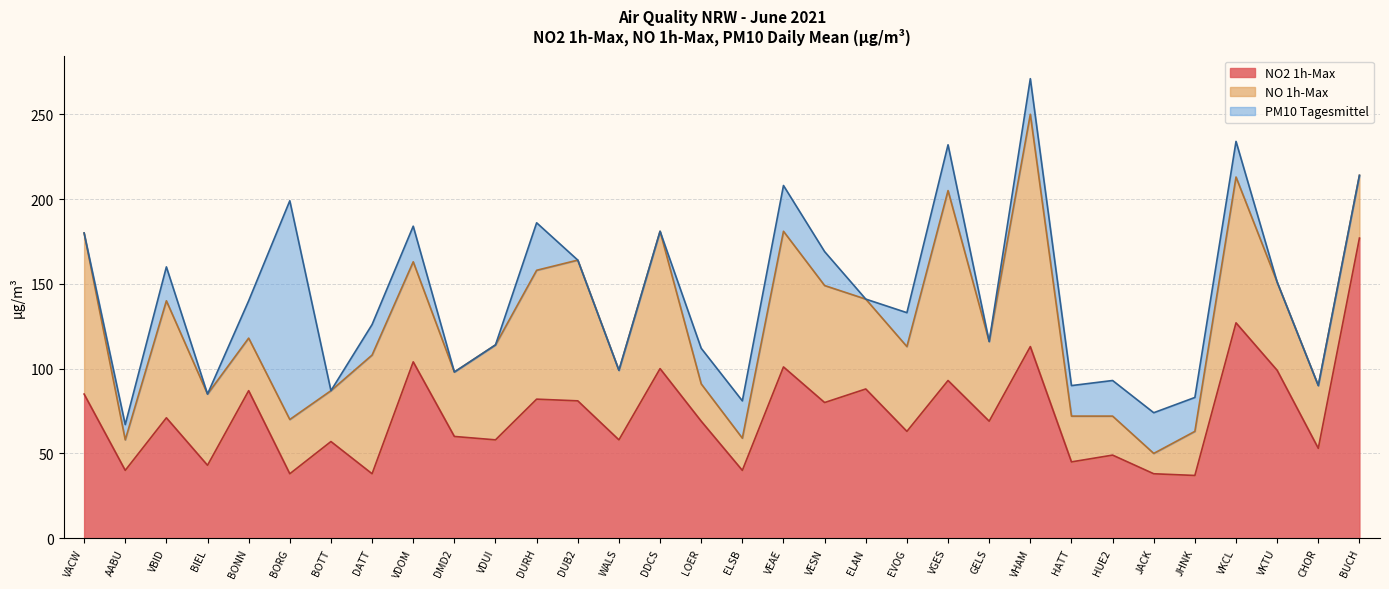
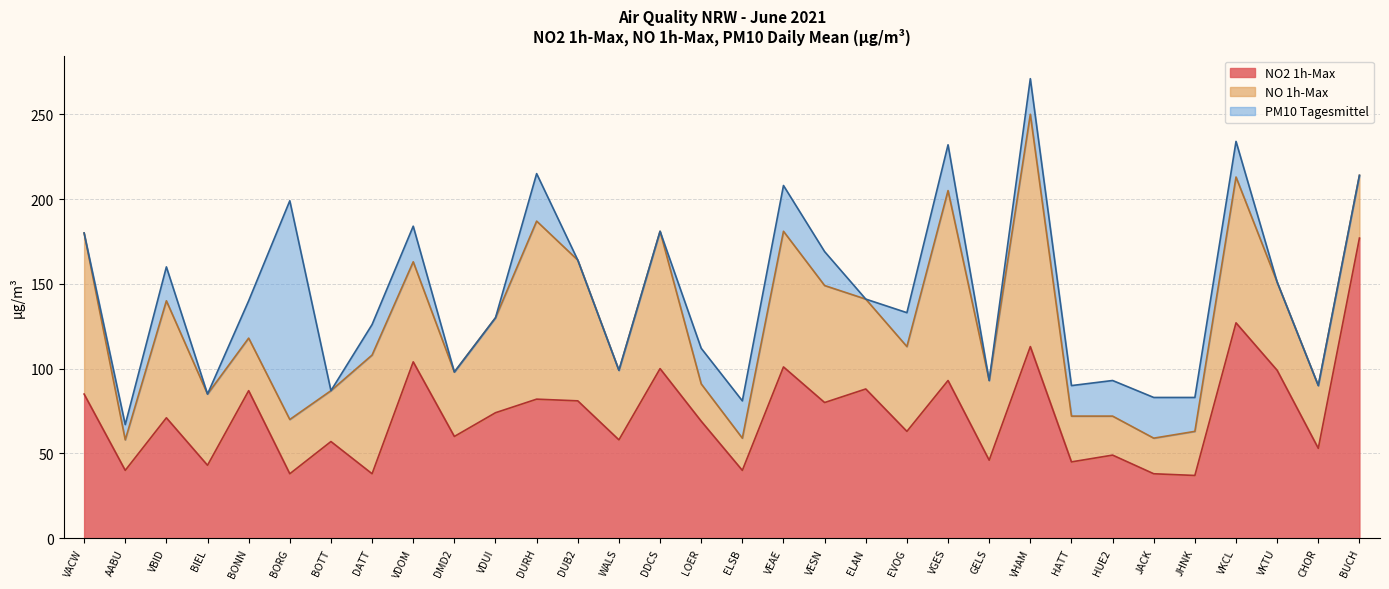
  {
    "NO2 1h-Max": {
      "VACW": 85,
      "AABU": 40,
      "VBID": 71,
      "BIEL": 43,
      "BONN": 87,
      "BORG": 38,
      "BOTT": 57,
      "DATT": 38,
      "VDOM": 104,
      "DMD2": 60,
-     "VDUI": 58,
+     "VDUI": 74,
      "DURH": 82,
      "DUB2": 81,
      "WALS": 58,
      "DDCS": 100,
      "LOER": 69,
      "ELSB": 40,
      "VEAE": 101,
      "VESN": 80,
      "ELAN": 88,
      "EVOG": 63,
      "VGES": 93,
-     "GELS": 69,
+     "GELS": 46,
      "VHAM": 113,
      "HATT": 45,
      "HUE2": 49,
      "JACK": 38,
      "JHNK": 37,
      "VKCL": 127,
      "VKTU": 99,
      "CHOR": 53,
      "BUCH": 177
    },
    "NO 1h-Max": {
      "AABU": 18,
      "VBID": 69,
      "BONN": 31,
      "BORG": 32,
      "DATT": 70,
      "VDOM": 59,
-     "DURH": 76,
+     "DURH": 105,
      "LOER": 22,
      "ELSB": 19,
      "VEAE": 80,
      "VESN": 69,
      "EVOG": 50,
      "VGES": 112,
      "VHAM": 137,
      "HATT": 27,
      "HUE2": 23,
-     "JACK": 12,
+     "JACK": 21,
      "JHNK": 26,
      "VKCL": 86
    },
    "PM10 Tagesmittel": {
      "AABU": 9,
      "VBID": 20,
      "BONN": 22,
      "BORG": 129,
      "DATT": 18,
      "VDOM": 21,
      "DURH": 28,
      "LOER": 21,
      "ELSB": 22,
      "VEAE": 27,
      "VESN": 20,
      "EVOG": 20,
      "VGES": 27,
      "VHAM": 21,
      "HATT": 18,
      "HUE2": 21,
      "JACK": 24,
      "JHNK": 20,
      "VKCL": 21
    }
  }
